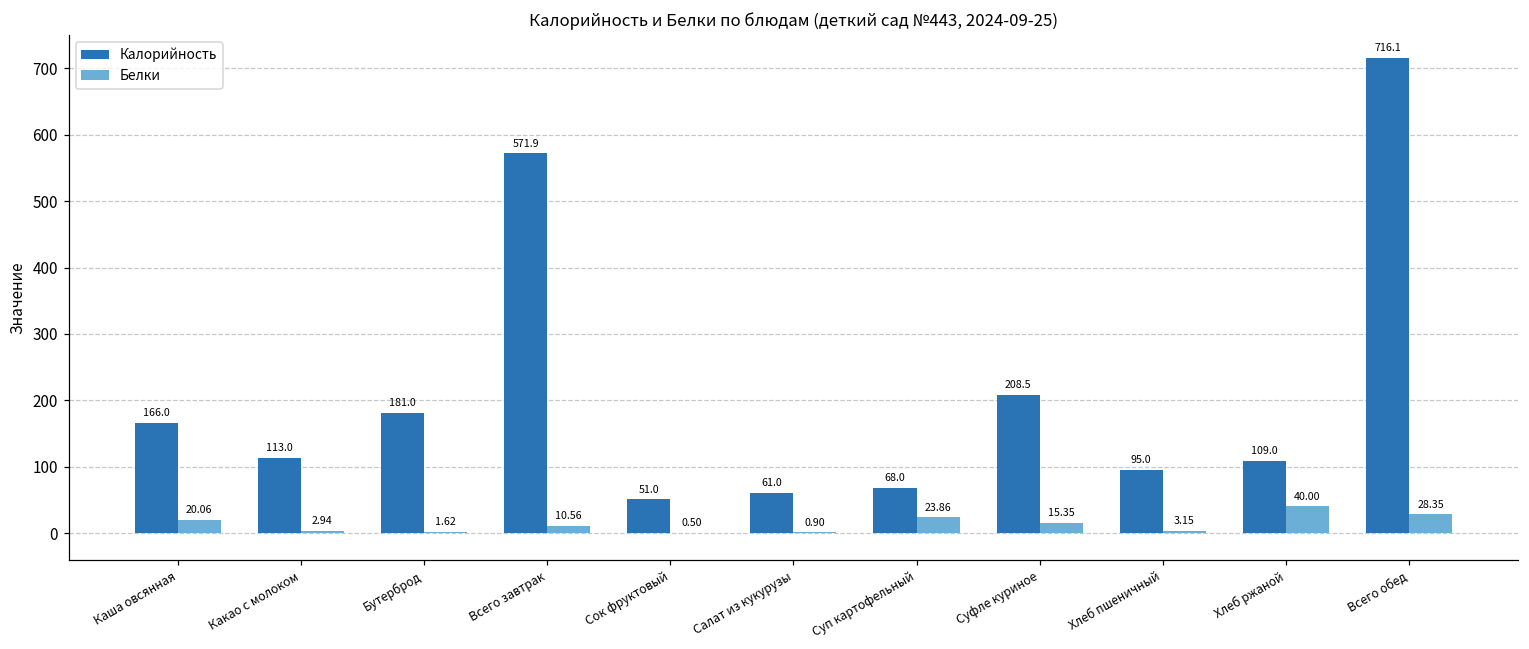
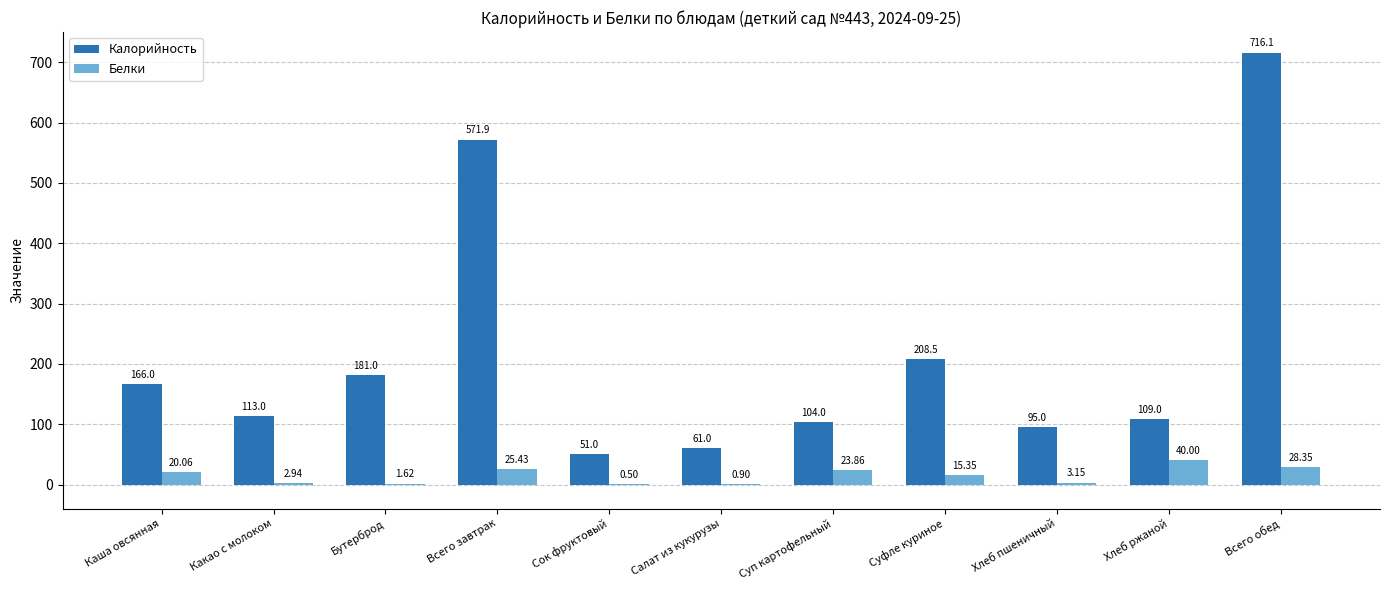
  {
    "Калорийность": {
      "Каша овсянная": 166.0,
      "Какао с молоком": 113.0,
      "Бутерброд": 181.0,
      "Всего завтрак": 571.9,
      "Сок фруктовый": 51.0,
      "Салат из кукурузы": 61.0,
-     "Суп картофельный": 68.0,
+     "Суп картофельный": 104.0,
      "Суфле куриное": 208.5,
      "Хлеб пшеничный": 95.0,
      "Хлеб ржаной": 109.0,
      "Всего обед": 716.1
    },
    "Белки": {
      "Каша овсянная": 20.06,
      "Какао с молоком": 2.94,
      "Бутерброд": 1.62,
-     "Всего завтрак": 10.56,
+     "Всего завтрак": 25.43,
      "Сок фруктовый": 0.50,
      "Салат из кукурузы": 0.90,
      "Суп картофельный": 23.86,
      "Суфле куриное": 15.35,
      "Хлеб пшеничный": 3.15,
      "Хлеб ржаной": 40.00,
      "Всего обед": 28.35
    }
  }
